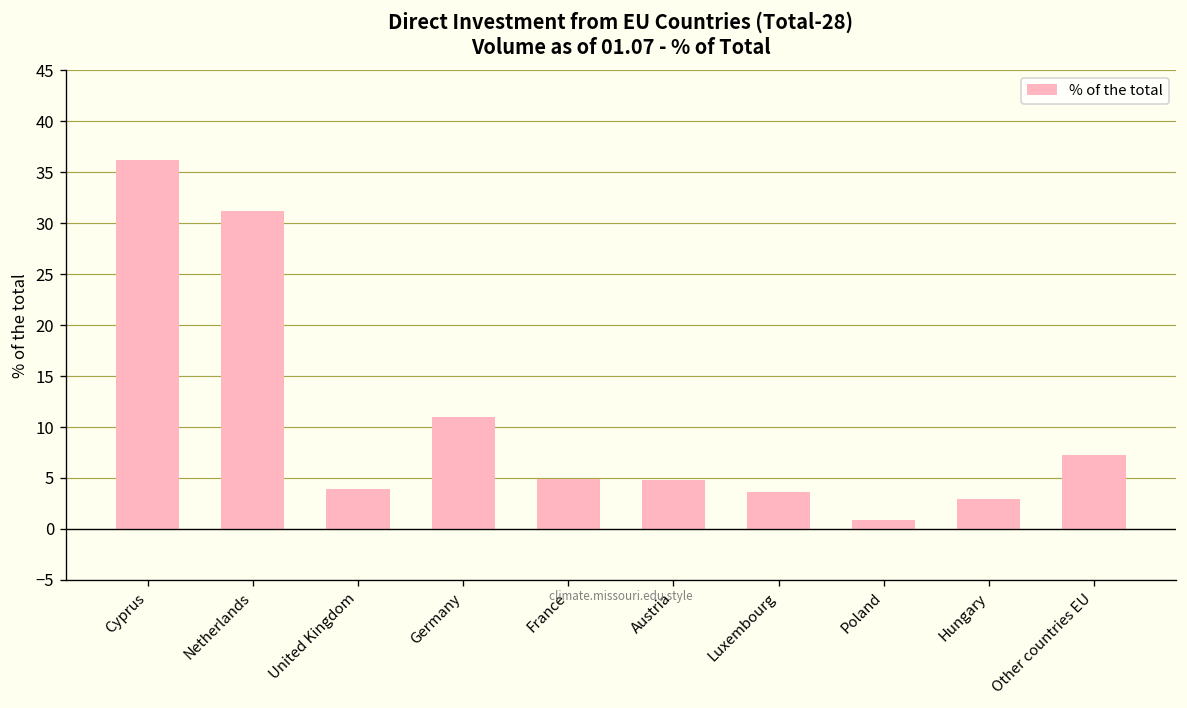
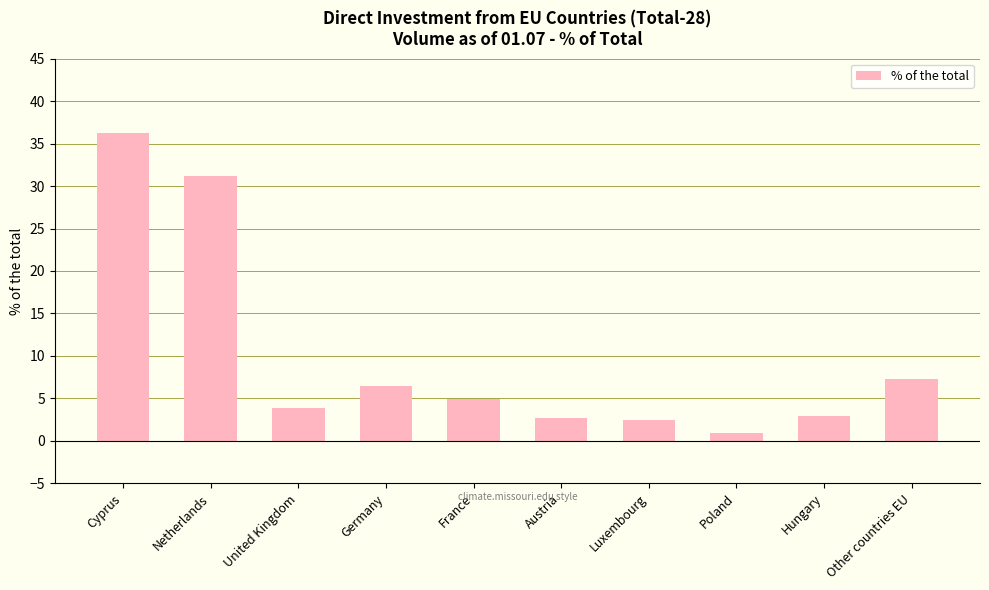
  {
    "Cyprus": 36,
    "Netherlands": 31,
    "United Kingdom": 4,
-   "Germany": 11,
+   "Germany": 6,
    "France": 5,
-   "Austria": 5,
-   "Luxembourg": 4,
+   "Austria": 3,
+   "Luxembourg": 3,
    "Poland": 1,
    "Hungary": 3,
    "Other countries EU": 7
  }
